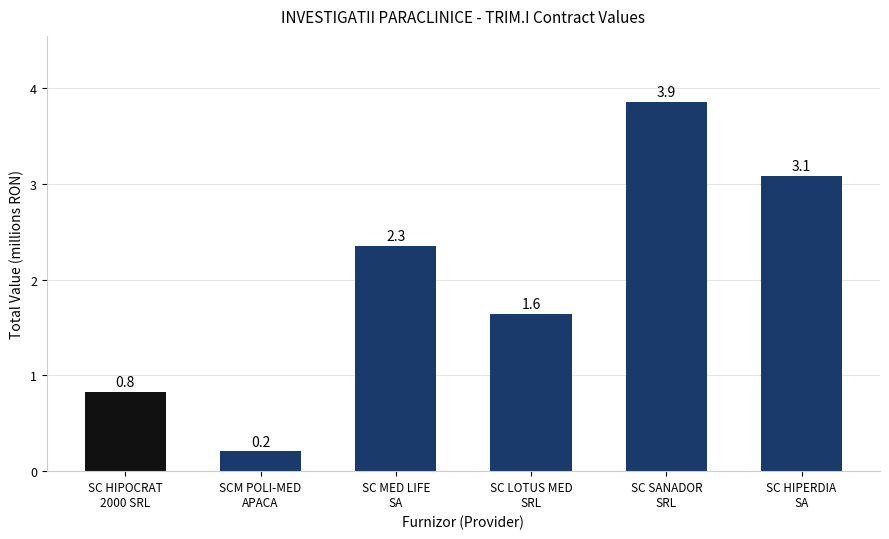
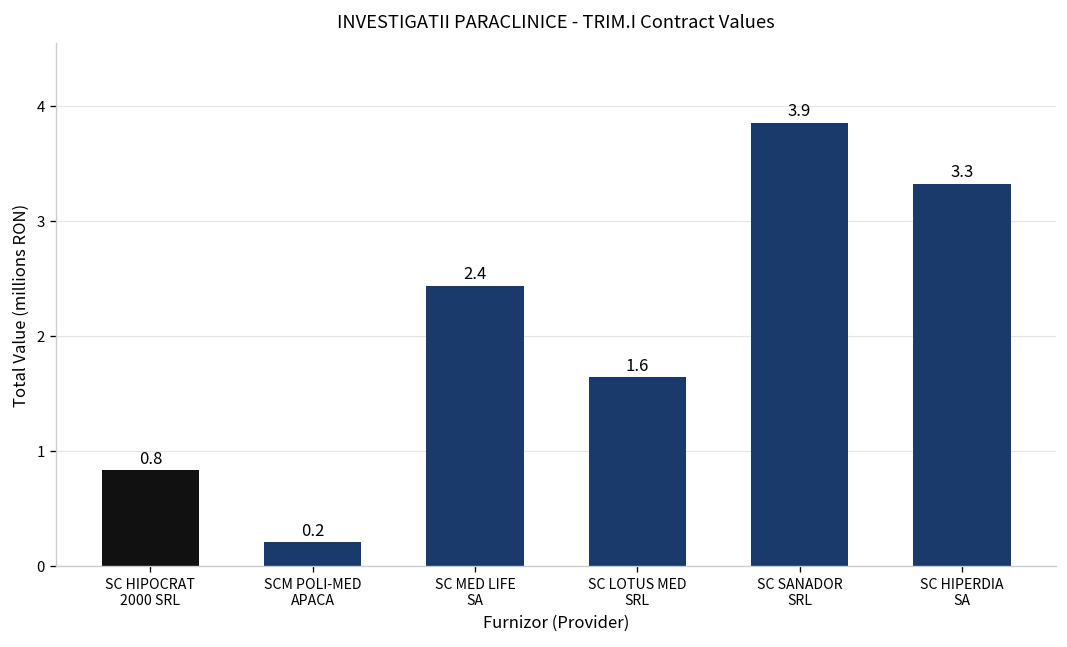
  {
    "SC HIPOCRAT 2000 SRL": 0.8,
    "SCM POLI-MED APACA": 0.2,
-   "SC MED LIFE SA": 2.3,
+   "SC MED LIFE SA": 2.4,
    "SC LOTUS MED SRL": 1.6,
    "SC SANADOR SRL": 3.9,
-   "SC HIPERDIA SA": 3.1
+   "SC HIPERDIA SA": 3.3
  }
